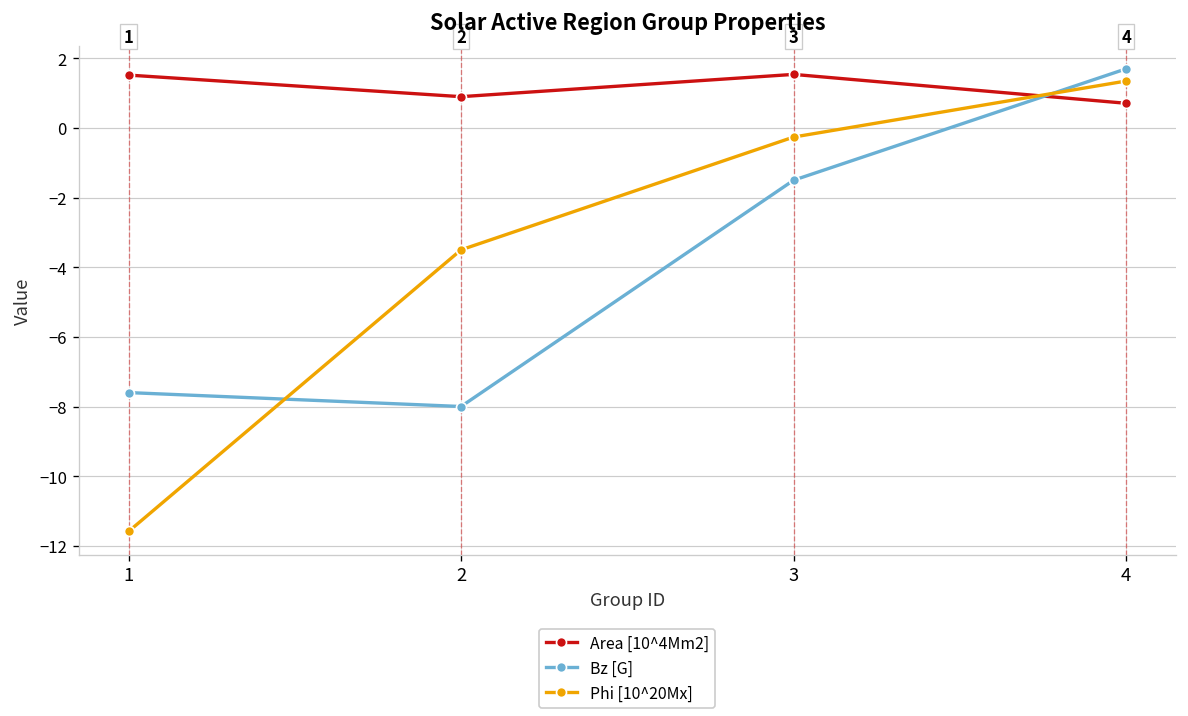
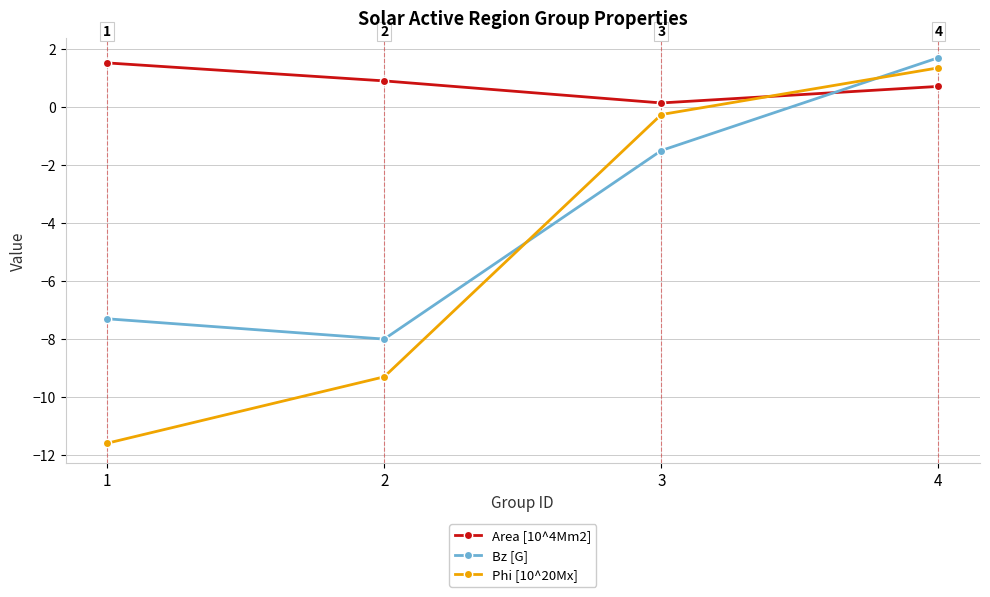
  {
    "Area [10^4Mm2]": {
      "2": 0.9,
-     "3": 1.5,
+     "3": 0.1,
      "4": 0.7
    },
    "Bz [G]": {
-     "1": -7.6,
+     "1": -7.3,
      "2": -8.0,
      "3": -1.5
    },
    "Phi [10^20Mx]": {
      "1": -11.6,
-     "2": -3.5,
+     "2": -9.3,
      "3": -0.3,
      "4": 1.4
    }
  }
